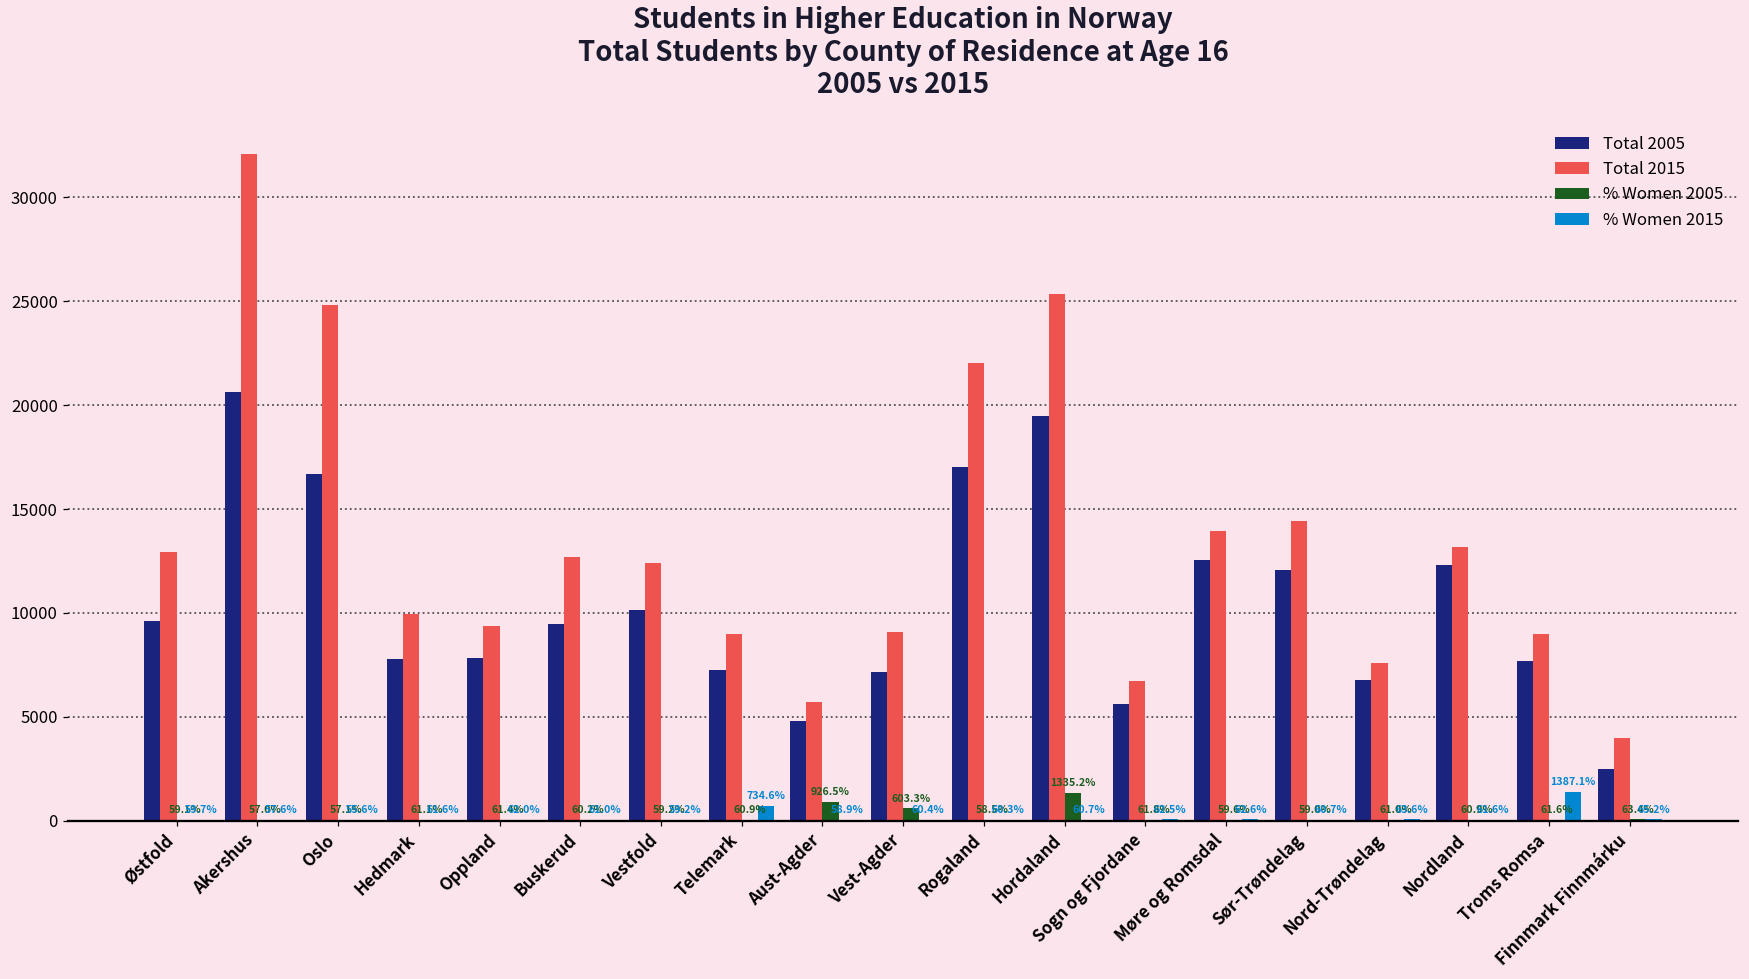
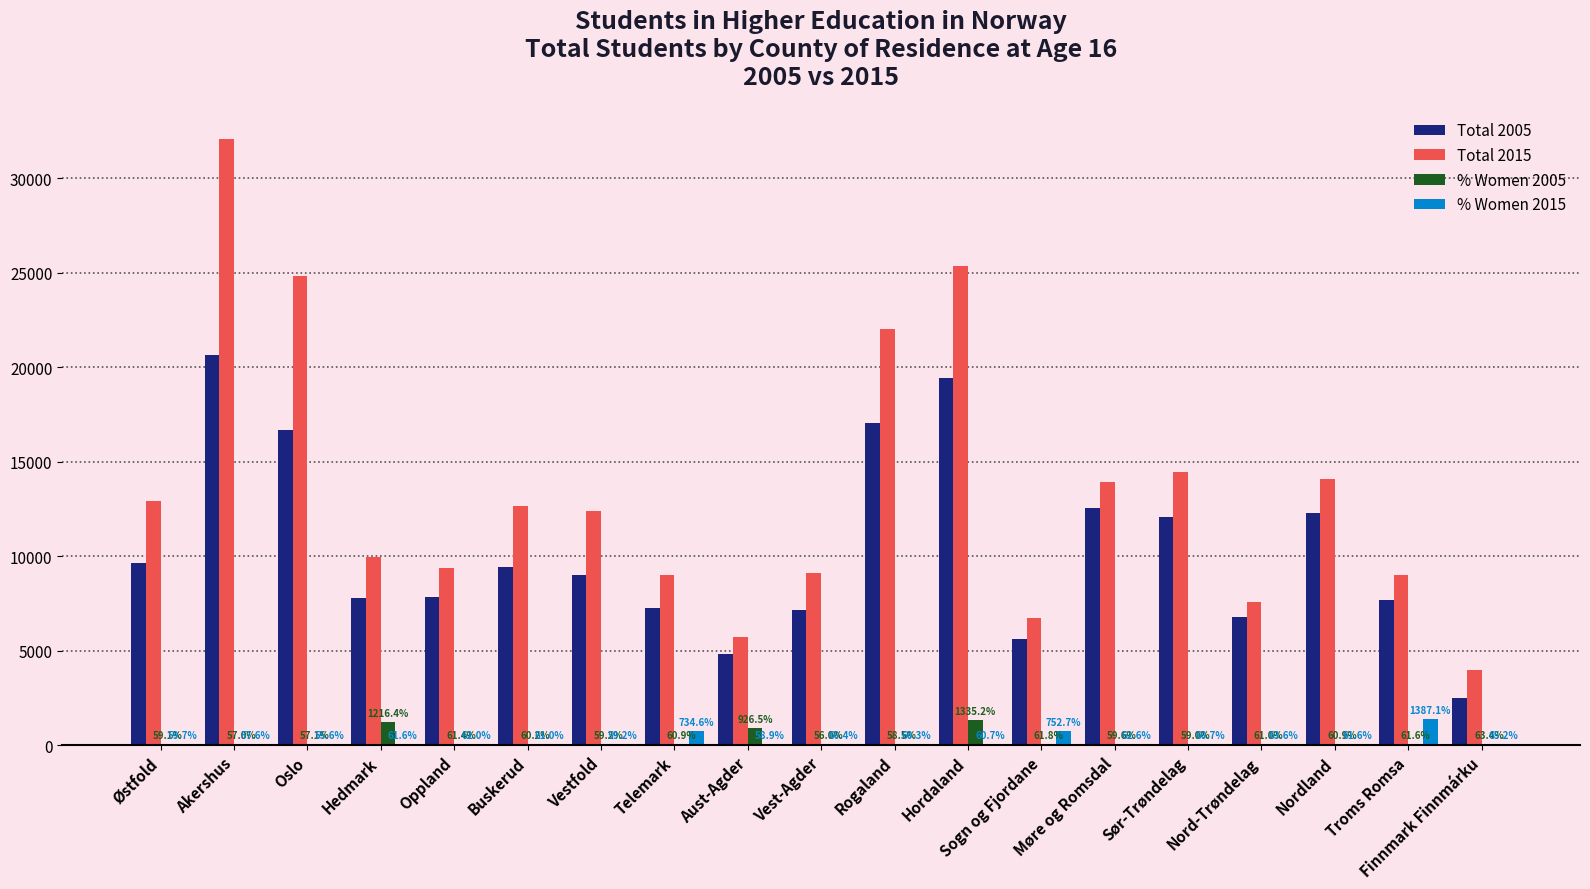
  {
    "Total 2005": {
      "Østfold": "9600",
      "Akershus": "20600",
      "Oslo": "16700",
      "Hedmark": "7800",
      "Oppland": "7800",
      "Buskerud": "9400",
-     "Vestfold": "10100",
+     "Vestfold": "9000",
      "Telemark": "7200",
      "Aust-Agder": "4800",
      "Vest-Agder": "7200",
      "Rogaland": "17000",
      "Hordaland": "19500",
      "Sogn og Fjordane": "5600",
      "Møre og Romsdal": "12600",
      "Sør-Trøndelag": "12100",
      "Nord-Trøndelag": "6800",
      "Nordland": "12300",
      "Troms Romsa": "7700",
      "Finnmark Finnmárku": "2500"
    },
    "Total 2015": {
      "Østfold": "12900",
      "Akershus": "32100",
      "Oslo": "24800",
      "Hedmark": "9900",
      "Oppland": "9400",
      "Buskerud": "12700",
      "Vestfold": "12400",
      "Telemark": "9000",
      "Aust-Agder": "5700",
      "Vest-Agder": "9100",
      "Rogaland": "22000",
      "Hordaland": "25400",
      "Sogn og Fjordane": "6700",
      "Møre og Romsdal": "13900",
      "Sør-Trøndelag": "14400",
      "Nord-Trøndelag": "7600",
-     "Nordland": "13200",
+     "Nordland": "14100",
      "Troms Romsa": "9000",
      "Finnmark Finnmárku": "4000"
    },
    "% Women 2005": {
-     "Hedmark": "61.1%",
+     "Hedmark": "1216.4%",
      "Telemark": "60.9%",
      "Aust-Agder": "926.5%",
-     "Vest-Agder": "603.3%",
+     "Vest-Agder": "56.0%",
      "Hordaland": "1335.2%",
      "Troms Romsa": "61.6%"
    },
    "% Women 2015": {
      "Telemark": "734.6%",
      "Aust-Agder": "58.9%",
      "Vest-Agder": "60.4%",
      "Hordaland": "60.7%",
-     "Sogn og Fjordane": "62.5%",
+     "Sogn og Fjordane": "752.7%",
      "Troms Romsa": "1387.1%"
    }
  }
